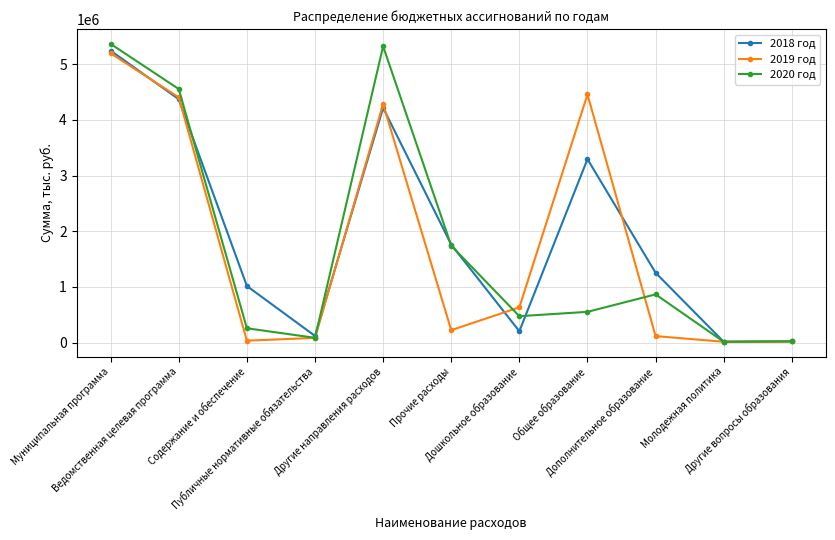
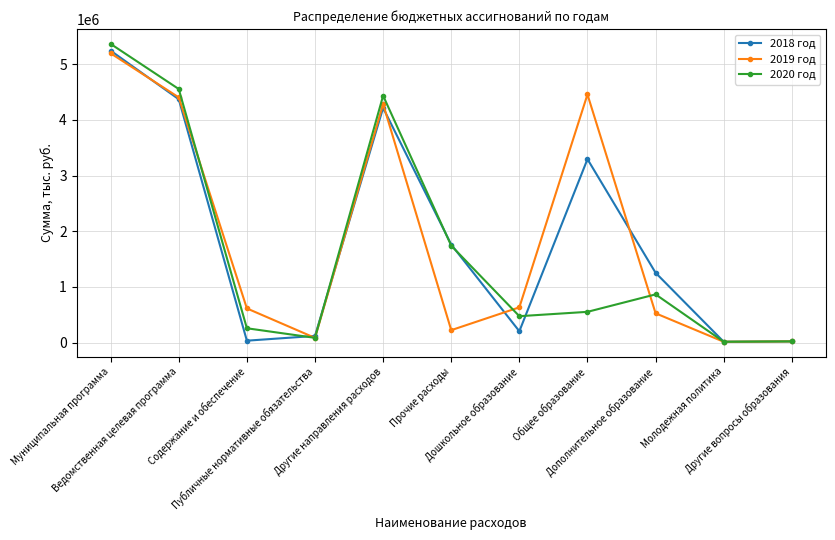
  {
    "2018 год": {
      "Муниципальная программа": 5200000,
-     "Содержание и обеспечение": 1000000,
+     "Содержание и обеспечение": 0,
      "Другие направления расходов": 4200000,
      "Дошкольное образование": 200000,
      "Общее образование": 3300000,
      "Дополнительное образование": 1300000
    },
    "2019 год": {
      "Муниципальная программа": 5200000,
-     "Содержание и обеспечение": 0,
+     "Содержание и обеспечение": 600000,
      "Другие направления расходов": 4300000,
      "Прочие расходы": 200000,
      "Дошкольное образование": 600000,
      "Общее образование": 4500000,
-     "Дополнительное образование": 100000
+     "Дополнительное образование": 500000
    },
    "2020 год": {
      "Муниципальная программа": 5400000,
      "Ведомственная целевая программа": 4600000,
      "Содержание и обеспечение": 300000,
-     "Другие направления расходов": 5300000,
+     "Другие направления расходов": 4400000,
      "Дошкольное образование": 500000,
      "Общее образование": 600000,
      "Дополнительное образование": 900000
    }
  }
